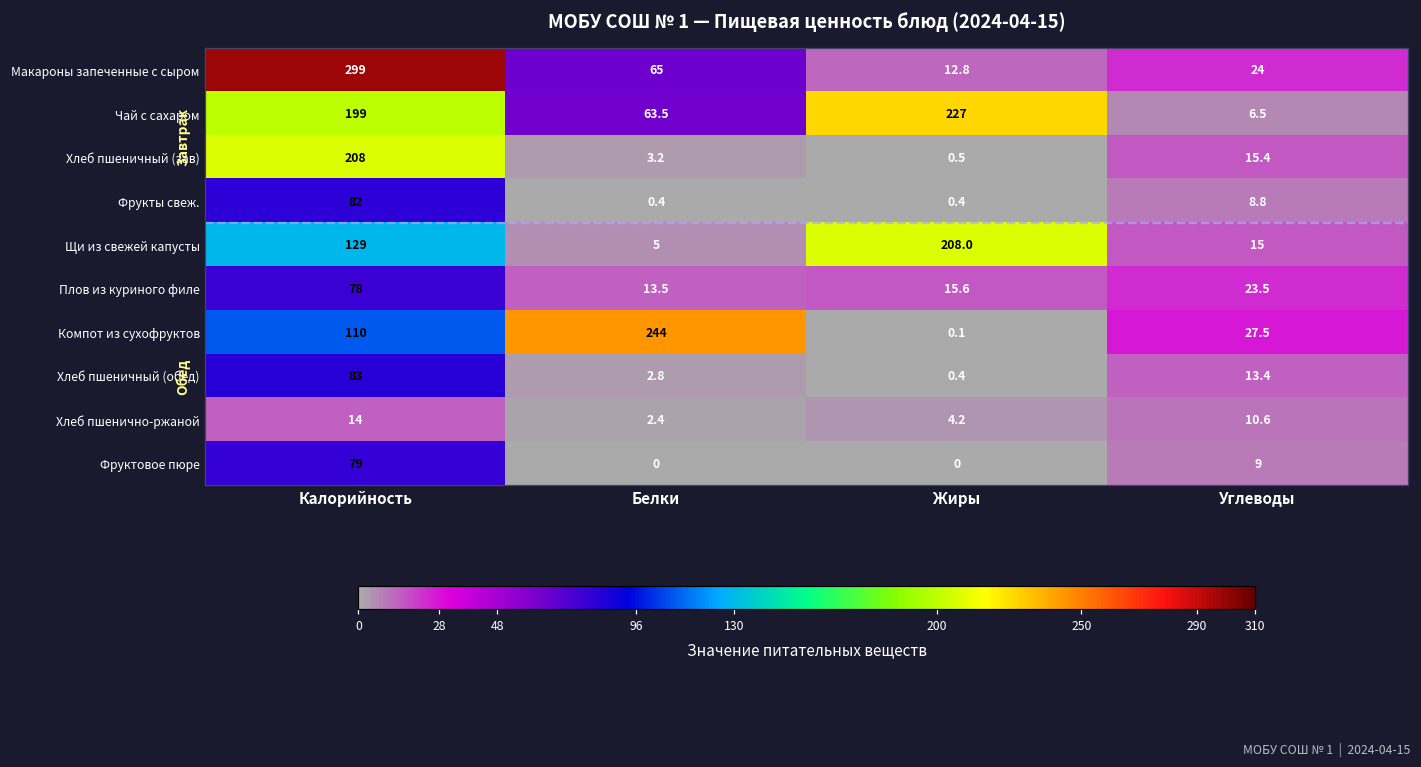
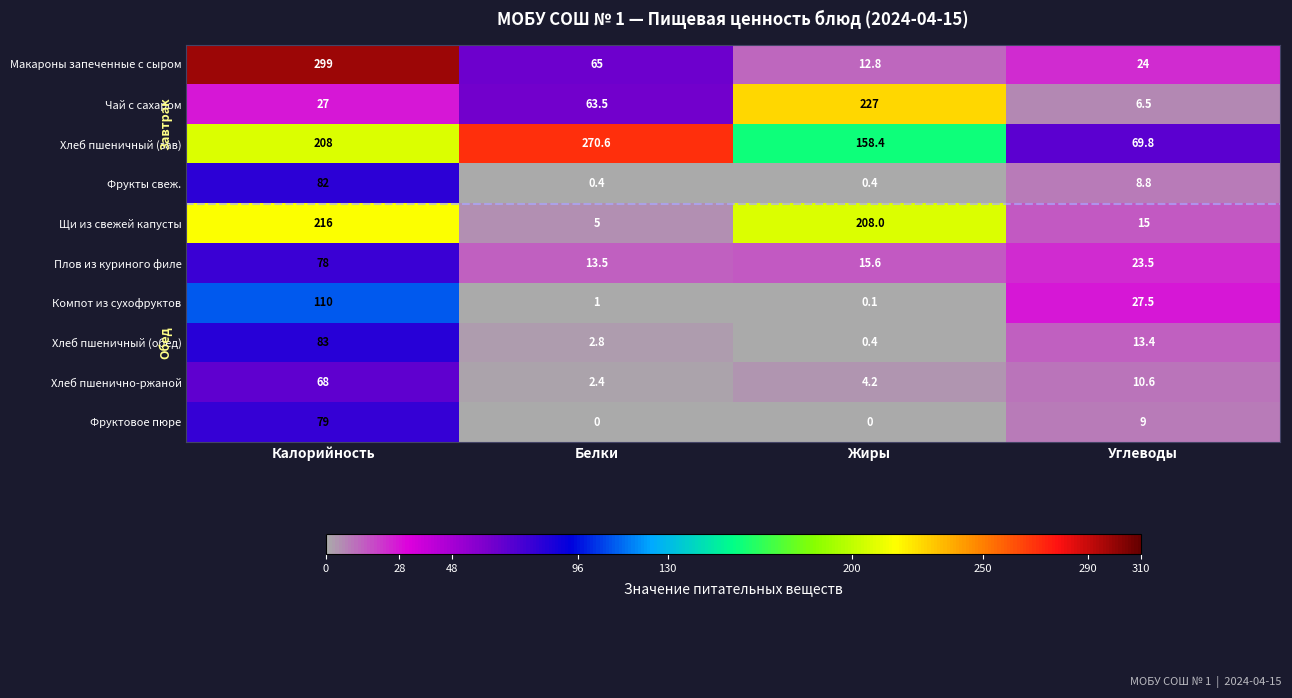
  {
    "Макароны запеченные с сыром": {
      "Калорийность": 299,
      "Белки": 65,
      "Жиры": 12.8,
      "Углеводы": 24
    },
    "Чай с сахаром": {
-     "Калорийность": 199,
+     "Калорийность": 27,
      "Белки": 63.5,
      "Жиры": 227,
      "Углеводы": 6.5
    },
    "Хлеб пшеничный (зав)": {
      "Калорийность": 208,
-     "Белки": 3.2,
-     "Жиры": 0.5,
-     "Углеводы": 15.4
+     "Белки": 270.6,
+     "Жиры": 158.4,
+     "Углеводы": 69.8
    },
    "Фрукты свеж.": {
      "Калорийность": 82,
      "Белки": 0.4,
      "Жиры": 0.4,
      "Углеводы": 8.8
    },
    "Щи из свежей капусты": {
-     "Калорийность": 129,
+     "Калорийность": 216,
      "Белки": 5,
      "Жиры": 208.0,
      "Углеводы": 15
    },
    "Плов из куриного филе": {
      "Калорийность": 78,
      "Белки": 13.5,
      "Жиры": 15.6,
      "Углеводы": 23.5
    },
    "Компот из сухофруктов": {
      "Калорийность": 110,
-     "Белки": 244,
+     "Белки": 1,
      "Жиры": 0.1,
      "Углеводы": 27.5
    },
    "Хлеб пшеничный (обед)": {
      "Калорийность": 83,
      "Белки": 2.8,
      "Жиры": 0.4,
      "Углеводы": 13.4
    },
    "Хлеб пшенично-ржаной": {
-     "Калорийность": 14,
+     "Калорийность": 68,
      "Белки": 2.4,
      "Жиры": 4.2,
      "Углеводы": 10.6
    },
    "Фруктовое пюре": {
      "Калорийность": 79,
      "Белки": 0,
      "Жиры": 0,
      "Углеводы": 9
    }
  }
